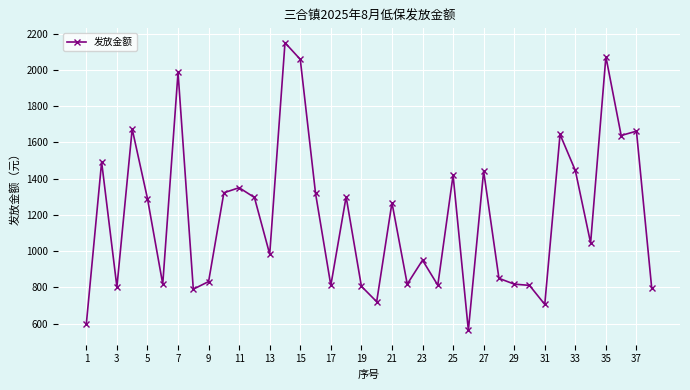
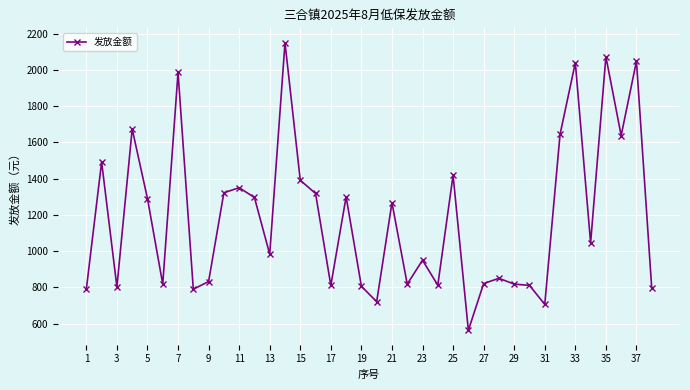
  {
-   "1": 600,
+   "1": 790,
    "3": 800,
    "5": 1290,
    "7": 1990,
    "9": 830,
    "11": 1350,
    "13": 980,
-   "15": 2060,
+   "15": 1390,
    "17": 810,
    "19": 810,
    "21": 1270,
    "23": 950,
    "25": 1420,
-   "27": 1440,
+   "27": 820,
    "29": 820,
    "31": 710,
-   "33": 1450,
+   "33": 2040,
    "35": 2070,
-   "37": 1660
+   "37": 2050
  }
